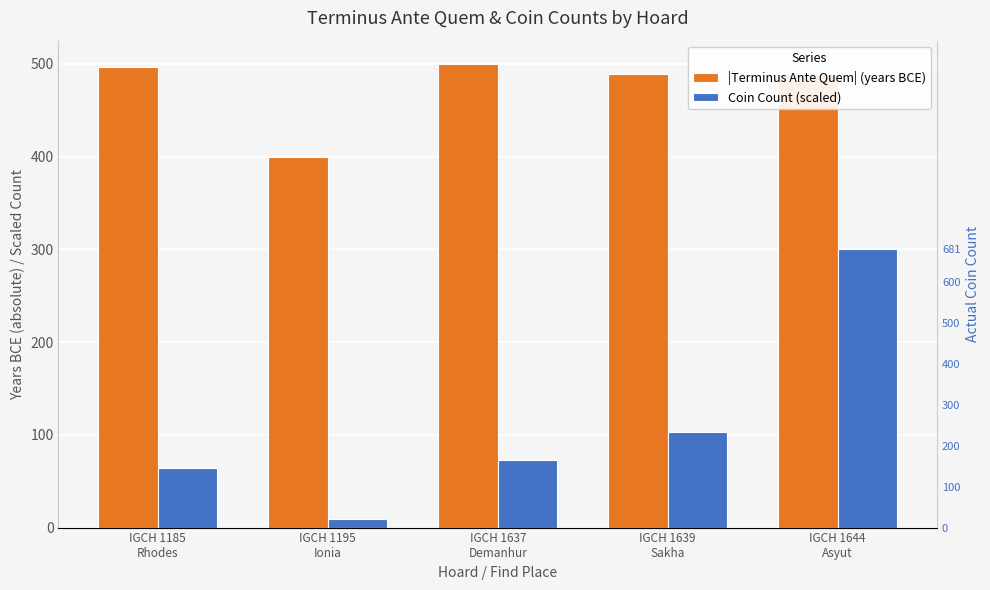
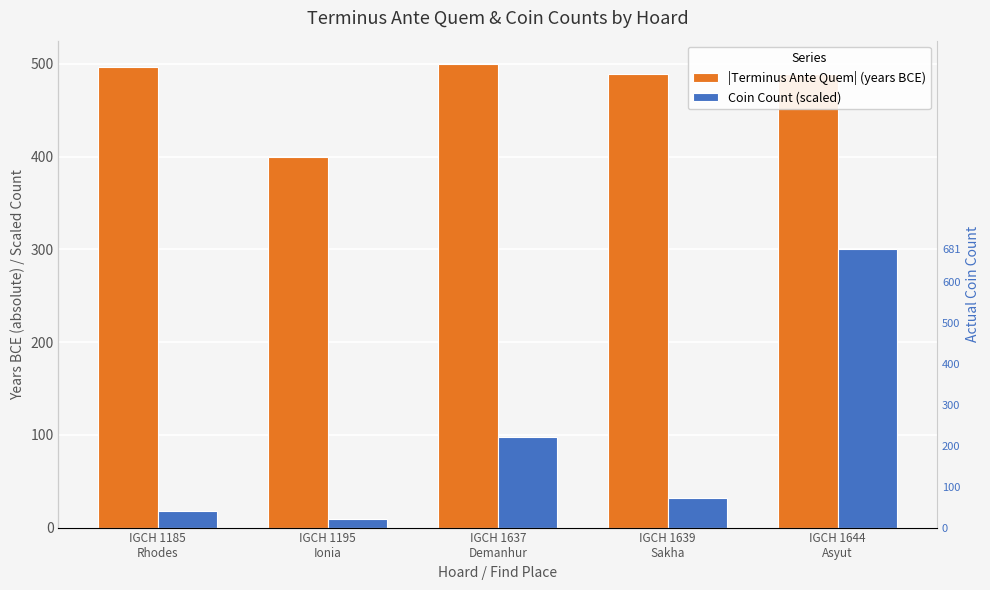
  {
    "|Terminus Ante Quem| (years BCE)": {
      "IGCH 1185 Rhodes": 500,
      "IGCH 1195 Ionia": 400,
      "IGCH 1637 Demanhur": 500,
      "IGCH 1639 Sakha": 490
    },
    "Coin Count (scaled)": {
-     "IGCH 1185 Rhodes": 60,
+     "IGCH 1185 Rhodes": 20,
      "IGCH 1195 Ionia": 10,
-     "IGCH 1637 Demanhur": 70,
-     "IGCH 1639 Sakha": 100,
+     "IGCH 1637 Demanhur": 100,
+     "IGCH 1639 Sakha": 30,
      "IGCH 1644 Asyut": 300
    }
  }
